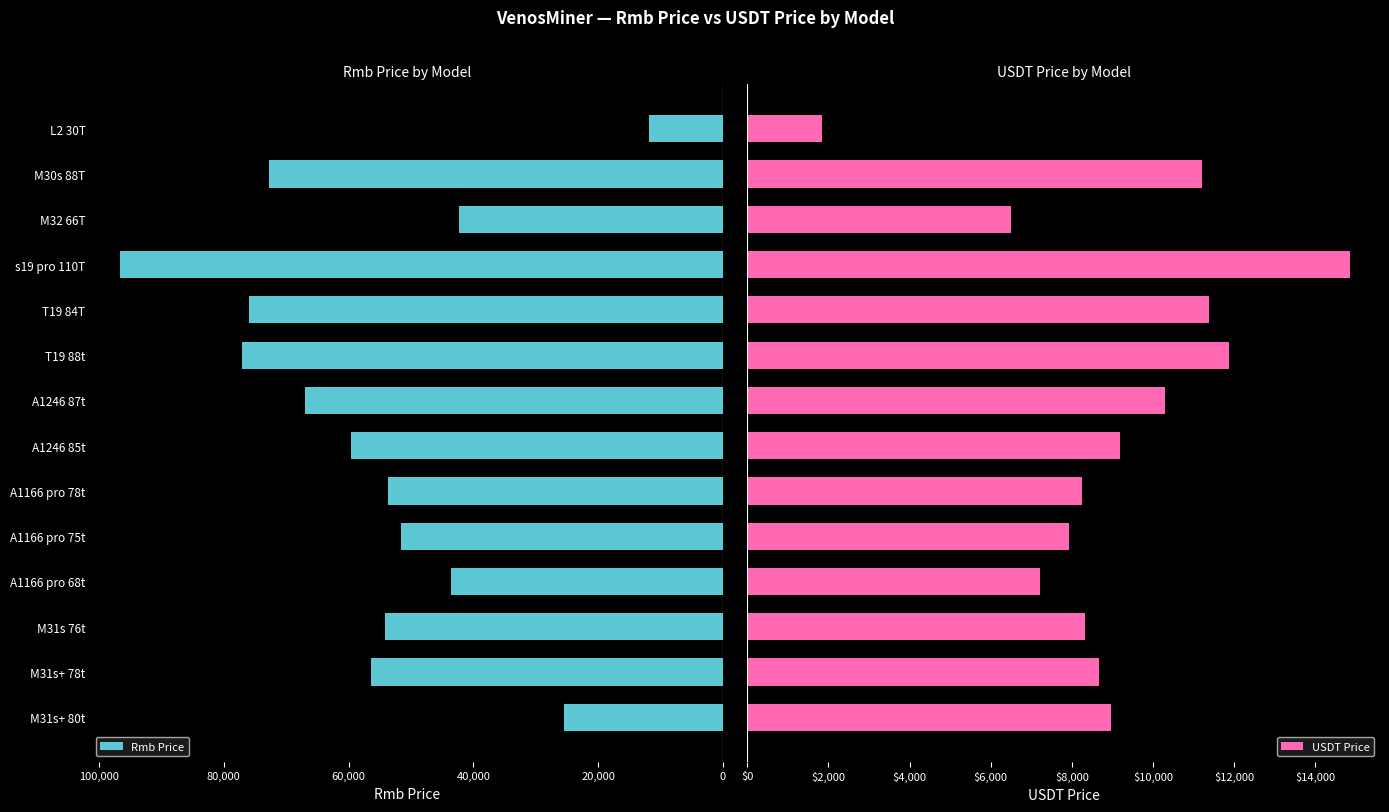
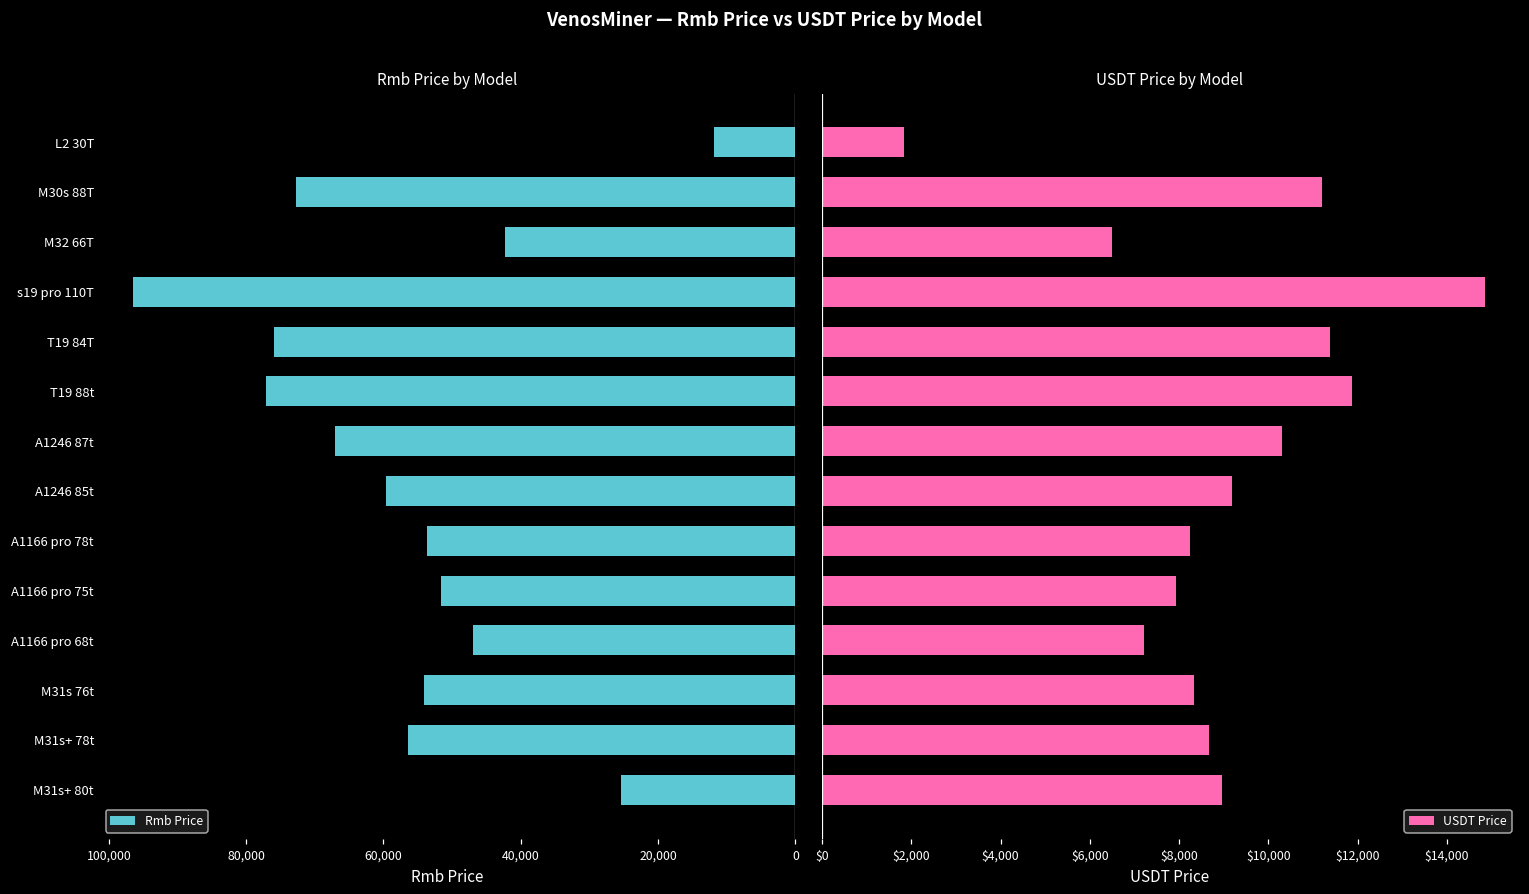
  {
    "Rmb Price by Model": {
      "L2 30T": "12,000",
      "M30s 88T": "73,000",
      "M32 66T": "42,000",
      "s19 pro 110T": "97,000",
      "T19 84T": "76,000",
      "T19 88t": "77,000",
      "A1246 87t": "67,000",
      "A1246 85t": "60,000",
      "A1166 pro 78t": "54,000",
      "A1166 pro 75t": "52,000",
-     "A1166 pro 68t": "44,000",
+     "A1166 pro 68t": "47,000",
      "M31s 76t": "54,000",
      "M31s+ 78t": "56,000",
      "M31s+ 80t": "25,000"
    }
  }
